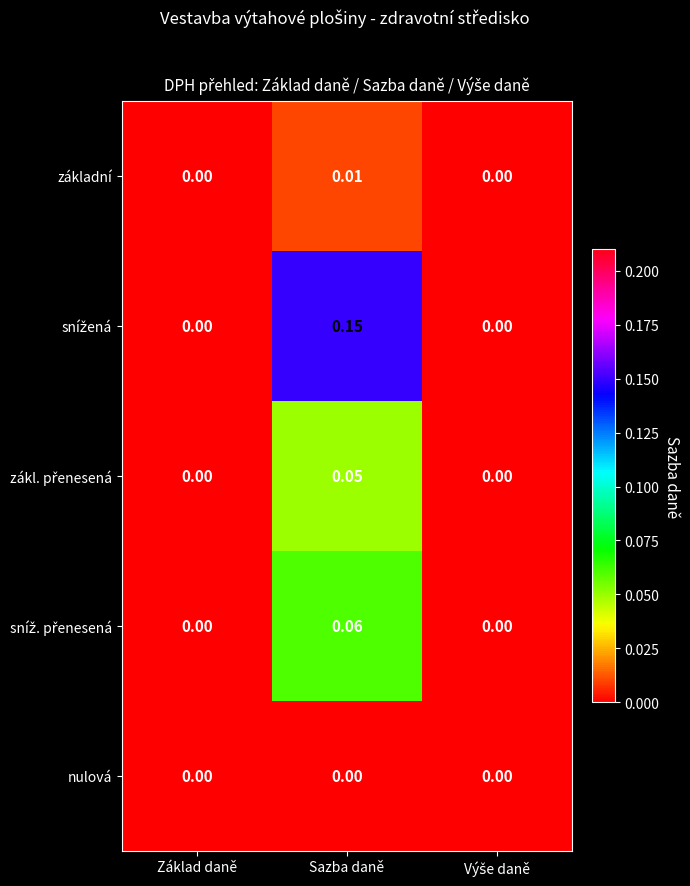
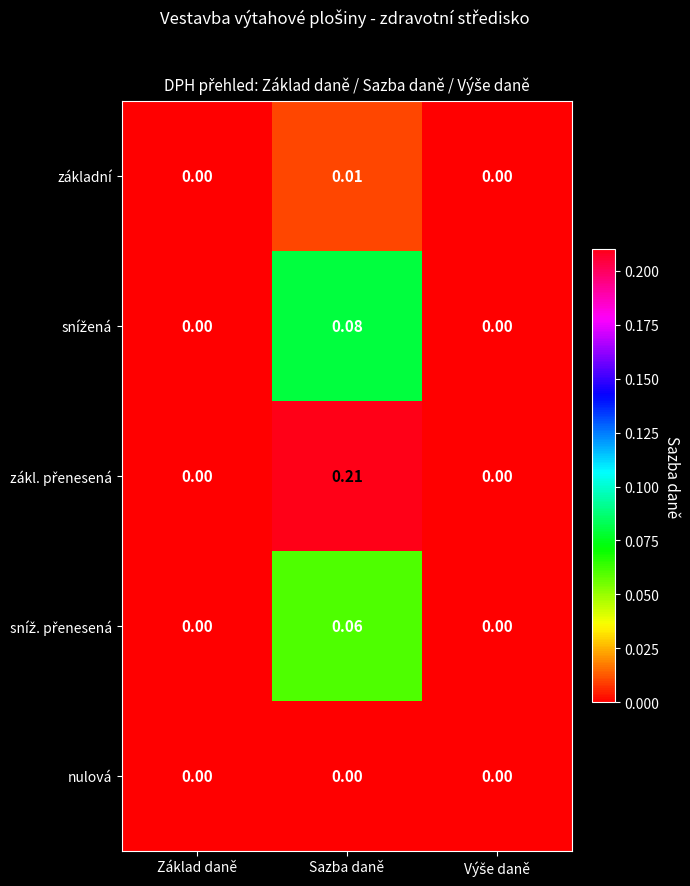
  {
    "základní": {
      "Základ daně": 0.00,
      "Sazba daně": 0.01,
      "Výše daně": 0.00
    },
    "snížená": {
      "Základ daně": 0.00,
-     "Sazba daně": 0.15,
+     "Sazba daně": 0.08,
      "Výše daně": 0.00
    },
    "zákl. přenesená": {
      "Základ daně": 0.00,
-     "Sazba daně": 0.05,
+     "Sazba daně": 0.21,
      "Výše daně": 0.00
    },
    "sníž. přenesená": {
      "Základ daně": 0.00,
      "Sazba daně": 0.06,
      "Výše daně": 0.00
    },
    "nulová": {
      "Základ daně": 0.00,
      "Sazba daně": 0.00,
      "Výše daně": 0.00
    }
  }
